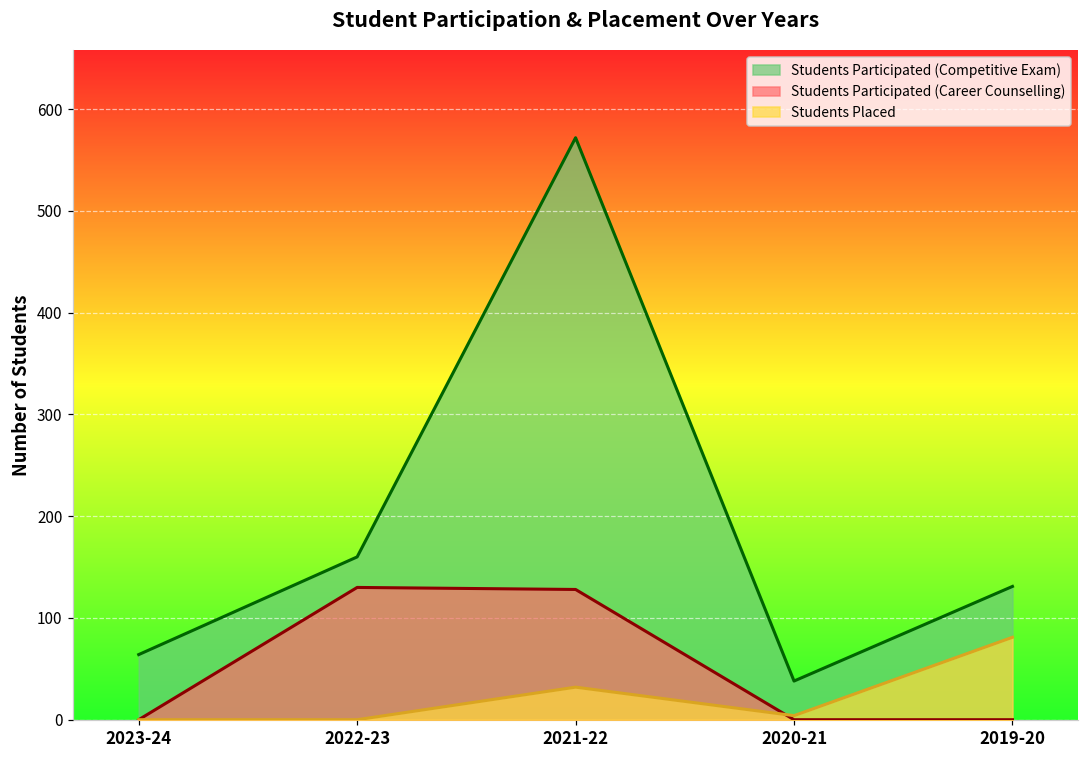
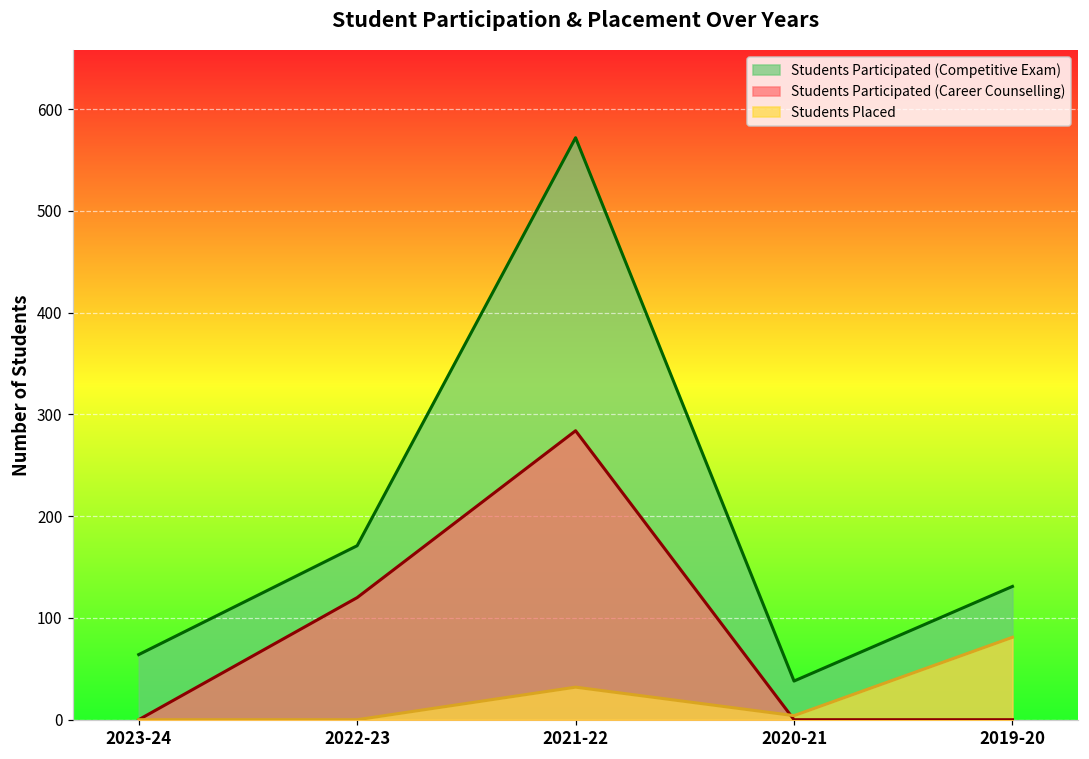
  {
    "Students Participated (Competitive Exam)": {
      "2023-24": 60,
-     "2022-23": 160,
+     "2022-23": 170,
      "2021-22": 570,
      "2020-21": 40,
      "2019-20": 130
    },
    "Students Participated (Career Counselling)": {
-     "2022-23": 130,
-     "2021-22": 130,
+     "2022-23": 120,
+     "2021-22": 280,
      "2020-21": 0,
      "2019-20": 0
    },
    "Students Placed": {
      "2022-23": 0,
      "2021-22": 30,
      "2020-21": 0,
      "2019-20": 80
    }
  }
